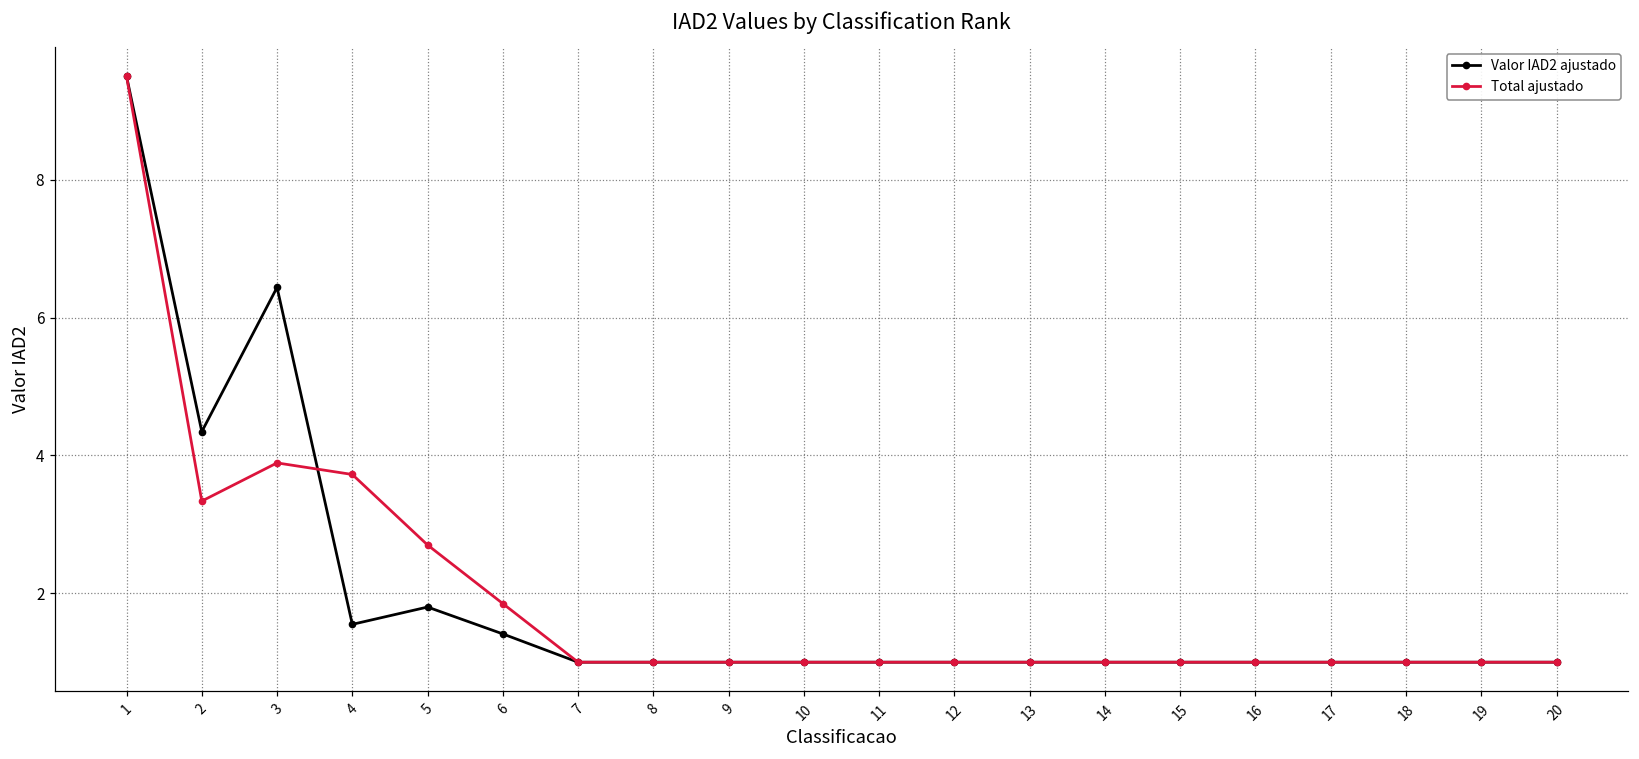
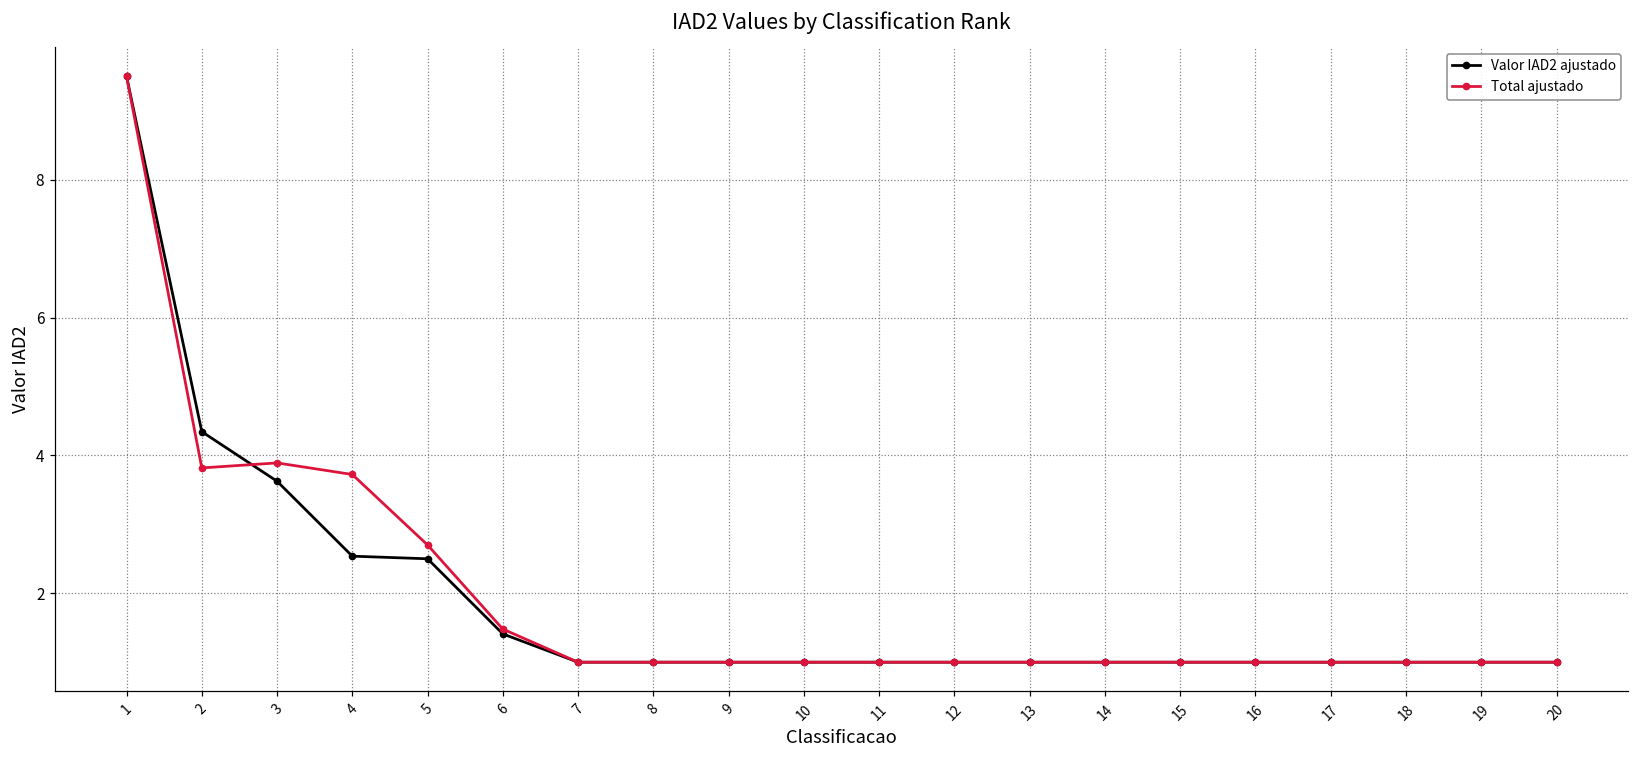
  {
    "Valor IAD2 ajustado": {
      "2": 4.3,
-     "3": 6.4,
-     "4": 1.5,
-     "5": 1.8,
+     "3": 3.6,
+     "4": 2.5,
+     "5": 2.5,
      "6": 1.4
    },
    "Total ajustado": {
-     "2": 3.3,
+     "2": 3.8,
      "3": 3.9,
      "4": 3.7,
      "5": 2.7,
-     "6": 1.9
+     "6": 1.5
    }
  }
